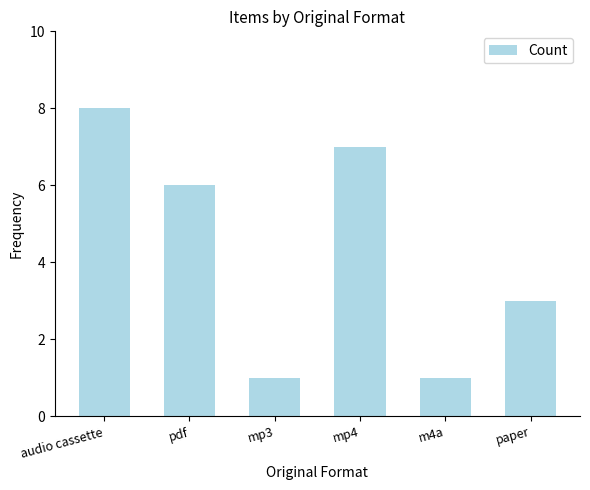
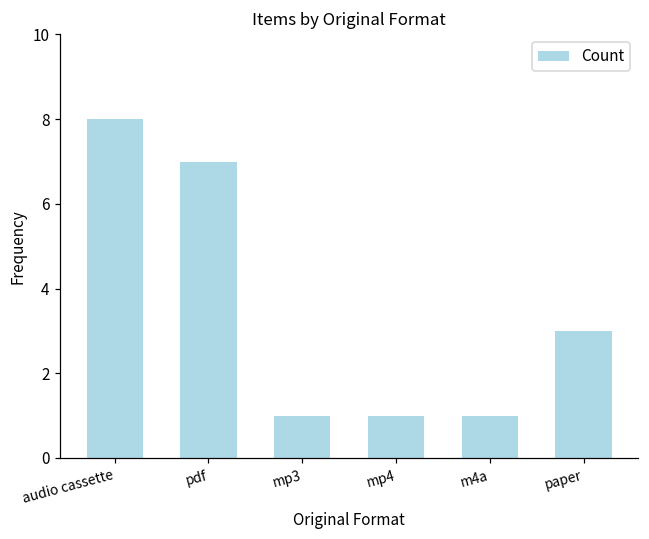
  {
    "audio cassette": 8,
-   "pdf": 6,
+   "pdf": 7,
    "mp3": 1,
-   "mp4": 7,
+   "mp4": 1,
    "m4a": 1,
    "paper": 3
  }
